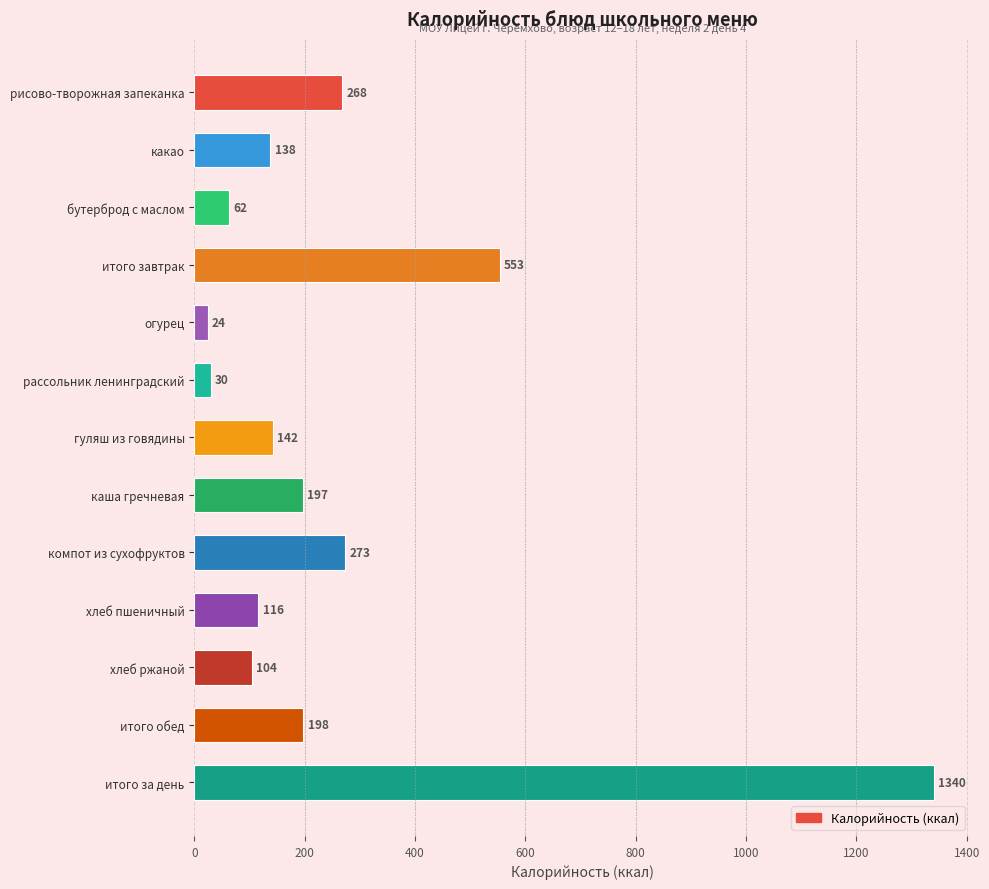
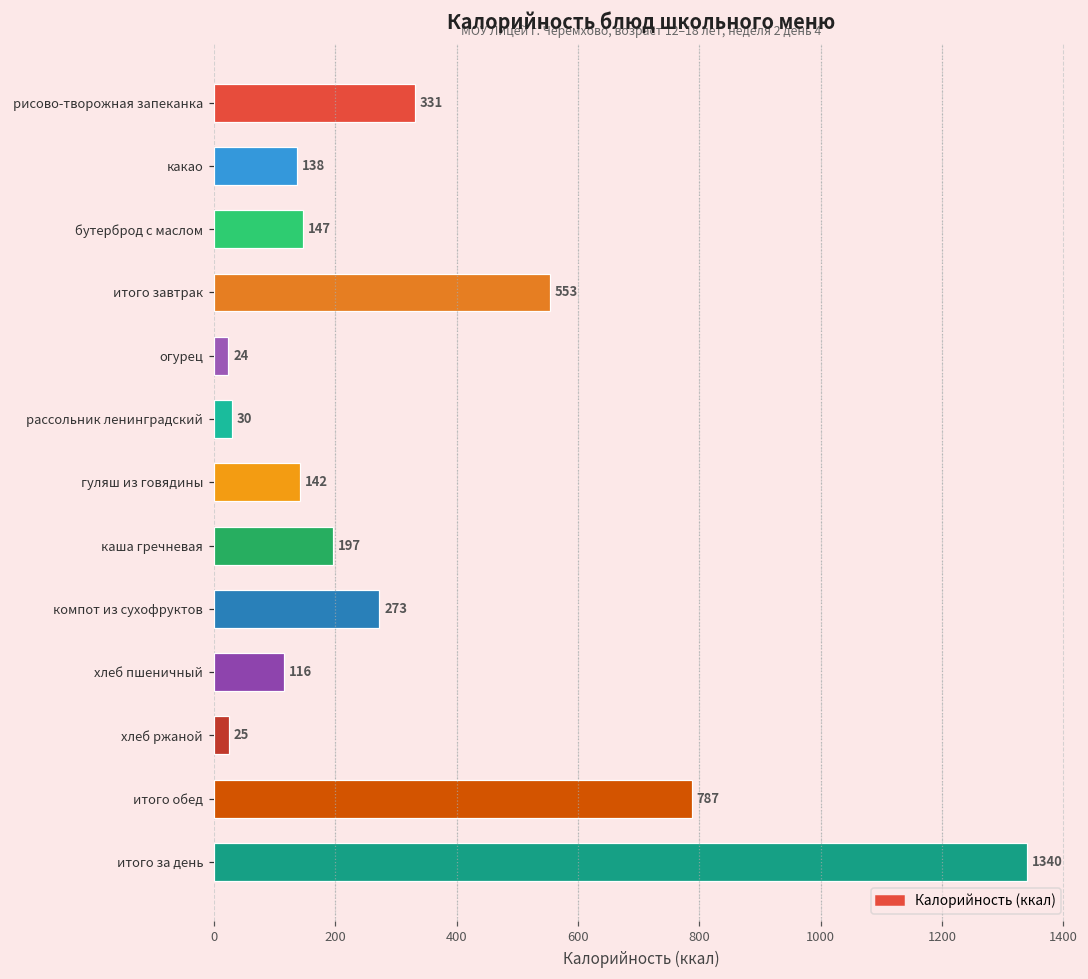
  {
-   "рисово-творожная запеканка": 268,
+   "рисово-творожная запеканка": 331,
    "какао": 138,
-   "бутерброд с маслом": 62,
+   "бутерброд с маслом": 147,
    "итого завтрак": 553,
    "огурец": 24,
    "рассольник ленинградский": 30,
    "гуляш из говядины": 142,
    "каша гречневая": 197,
    "компот из сухофруктов": 273,
    "хлеб пшеничный": 116,
-   "хлеб ржаной": 104,
-   "итого обед": 198,
+   "хлеб ржаной": 25,
+   "итого обед": 787,
    "итого за день": 1340
  }
